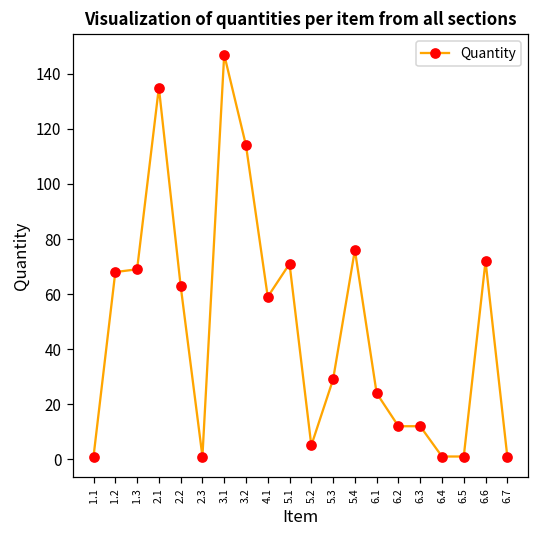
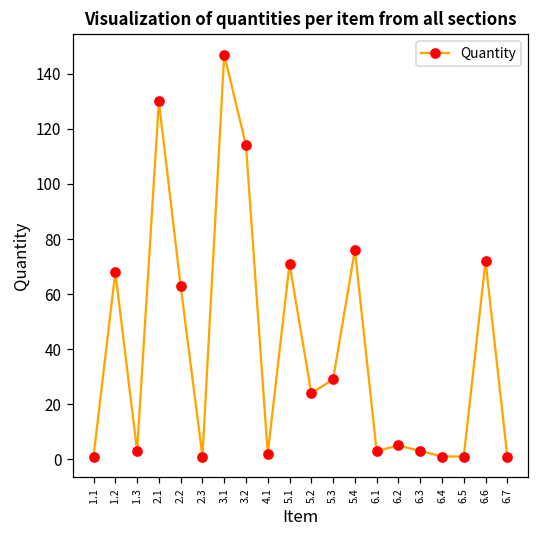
  {
    "1.1": 1,
    "1.2": 68,
-   "1.3": 69,
-   "2.1": 135,
+   "1.3": 3,
+   "2.1": 130,
    "2.2": 63,
    "2.3": 1,
    "3.1": 147,
    "3.2": 114,
-   "4.1": 59,
+   "4.1": 2,
    "5.1": 71,
-   "5.2": 5,
+   "5.2": 24,
    "5.3": 29,
    "5.4": 76,
-   "6.1": 24,
-   "6.2": 12,
-   "6.3": 12,
+   "6.1": 3,
+   "6.2": 5,
+   "6.3": 3,
    "6.4": 1,
    "6.5": 1,
    "6.6": 72,
    "6.7": 1
  }
